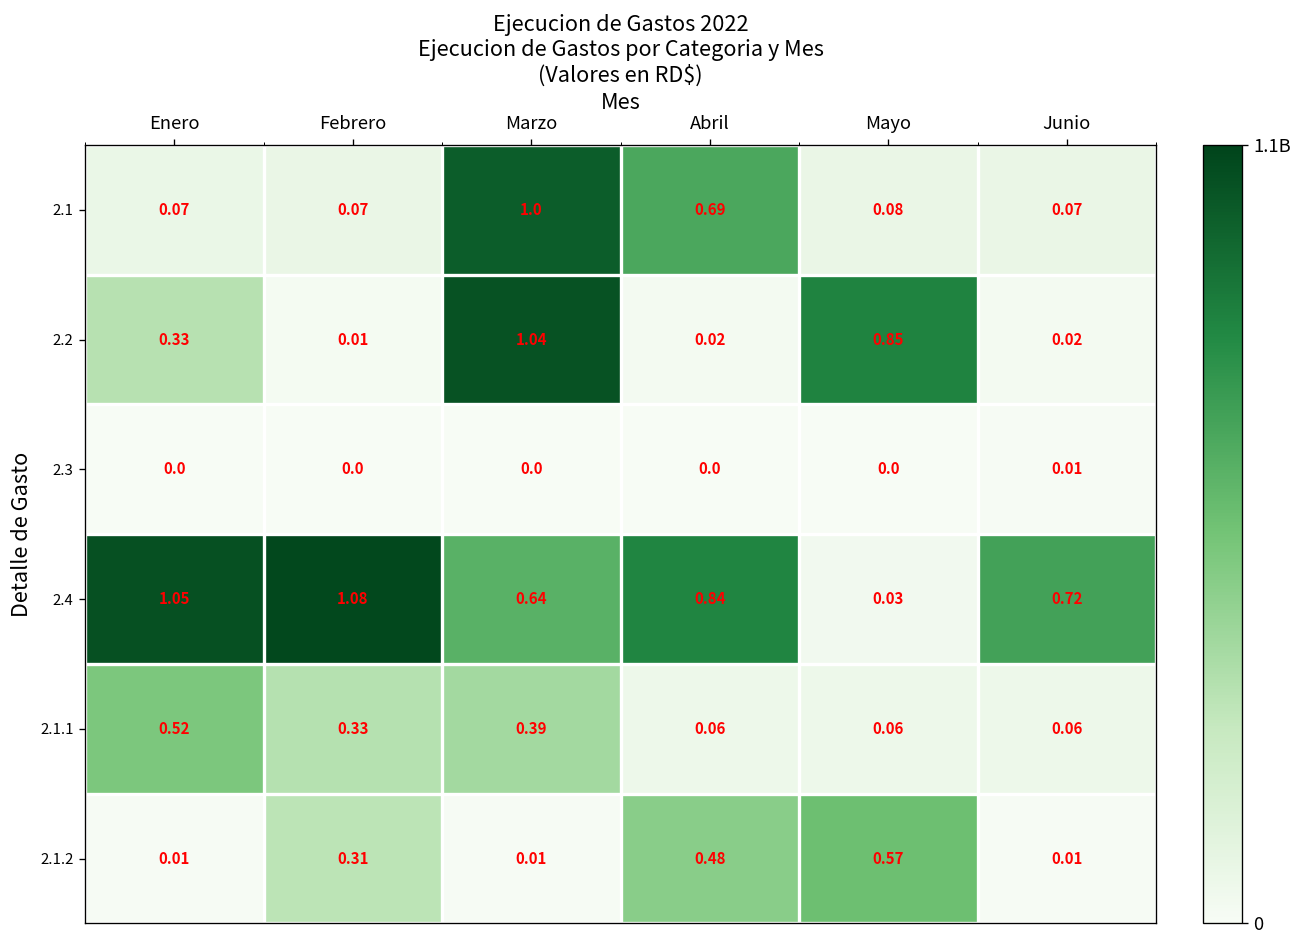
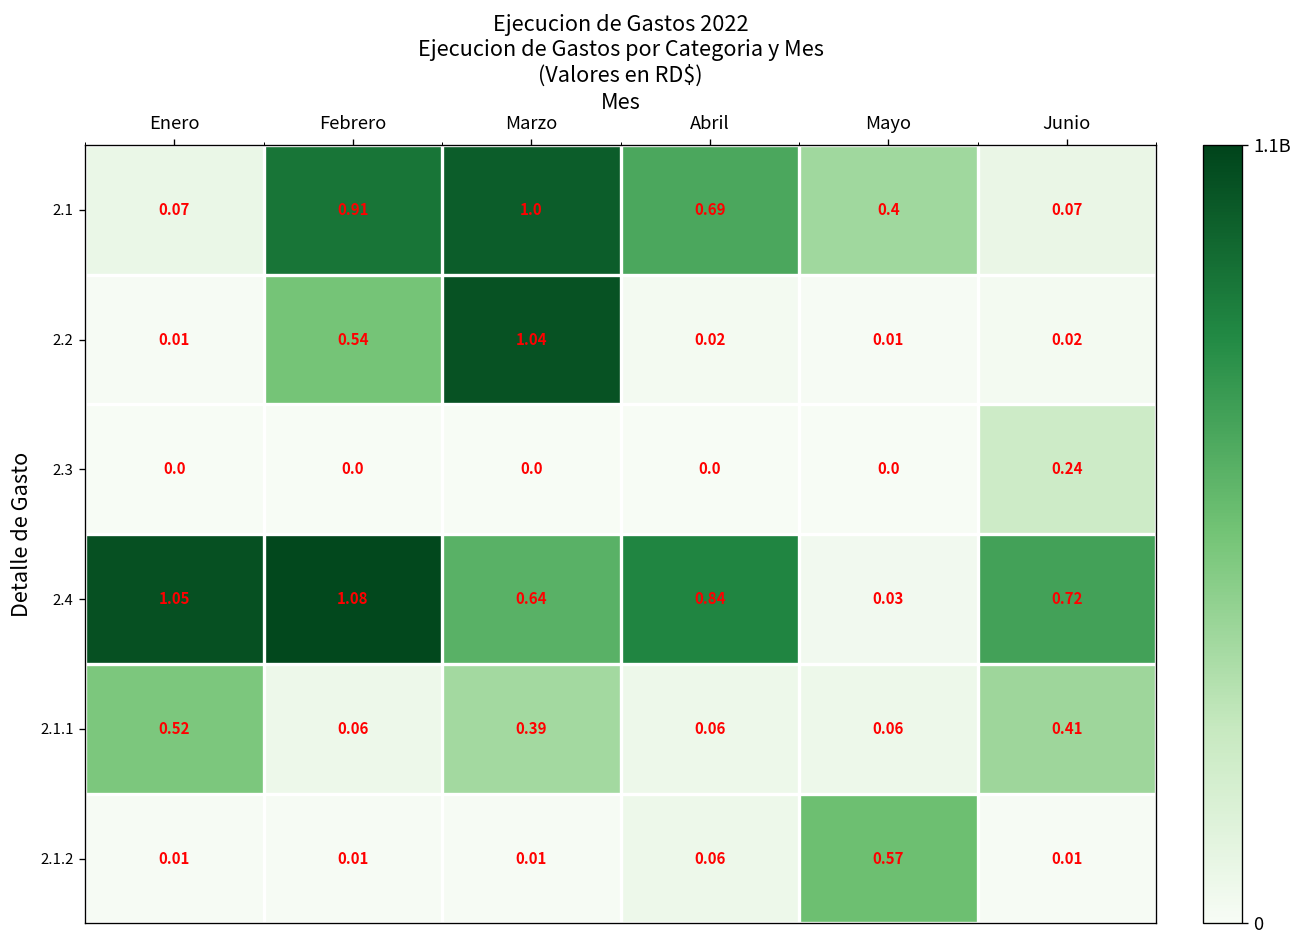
  {
    "2.1": {
      "Enero": 0.07,
-     "Febrero": 0.07,
+     "Febrero": 0.91,
      "Marzo": 1.0,
      "Abril": 0.69,
-     "Mayo": 0.08,
+     "Mayo": 0.4,
      "Junio": 0.07
    },
    "2.2": {
-     "Enero": 0.33,
-     "Febrero": 0.01,
+     "Enero": 0.01,
+     "Febrero": 0.54,
      "Marzo": 1.04,
      "Abril": 0.02,
-     "Mayo": 0.85,
+     "Mayo": 0.01,
      "Junio": 0.02
    },
    "2.3": {
      "Enero": 0.0,
      "Febrero": 0.0,
      "Marzo": 0.0,
      "Abril": 0.0,
      "Mayo": 0.0,
-     "Junio": 0.01
+     "Junio": 0.24
    },
    "2.4": {
      "Enero": 1.05,
      "Febrero": 1.08,
      "Marzo": 0.64,
      "Abril": 0.84,
      "Mayo": 0.03,
      "Junio": 0.72
    },
    "2.1.1": {
      "Enero": 0.52,
-     "Febrero": 0.33,
+     "Febrero": 0.06,
      "Marzo": 0.39,
      "Abril": 0.06,
      "Mayo": 0.06,
-     "Junio": 0.06
+     "Junio": 0.41
    },
    "2.1.2": {
      "Enero": 0.01,
-     "Febrero": 0.31,
+     "Febrero": 0.01,
      "Marzo": 0.01,
-     "Abril": 0.48,
+     "Abril": 0.06,
      "Mayo": 0.57,
      "Junio": 0.01
    }
  }
